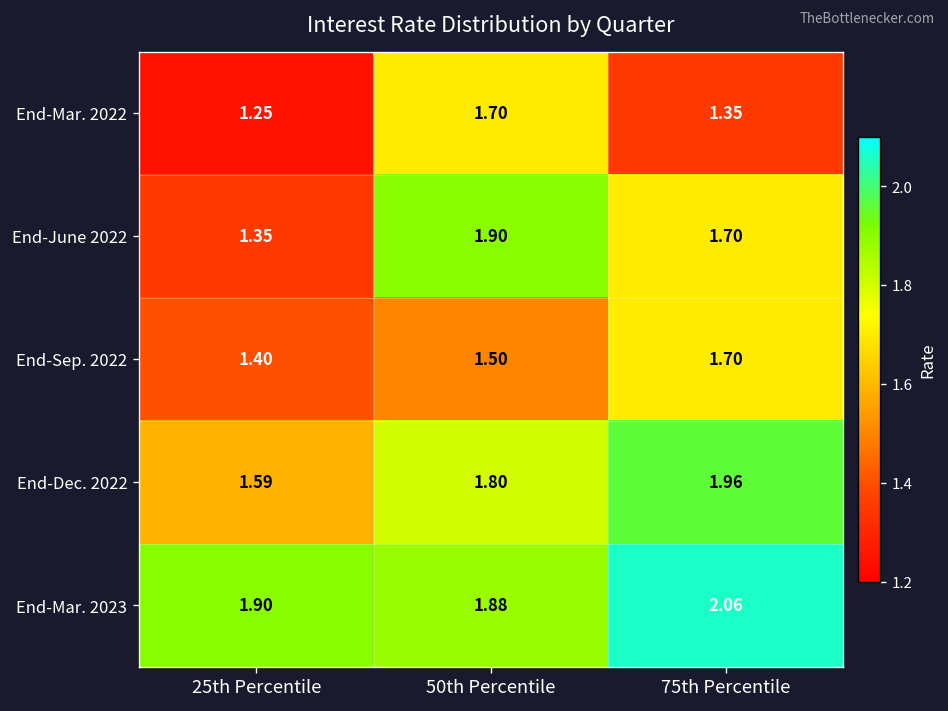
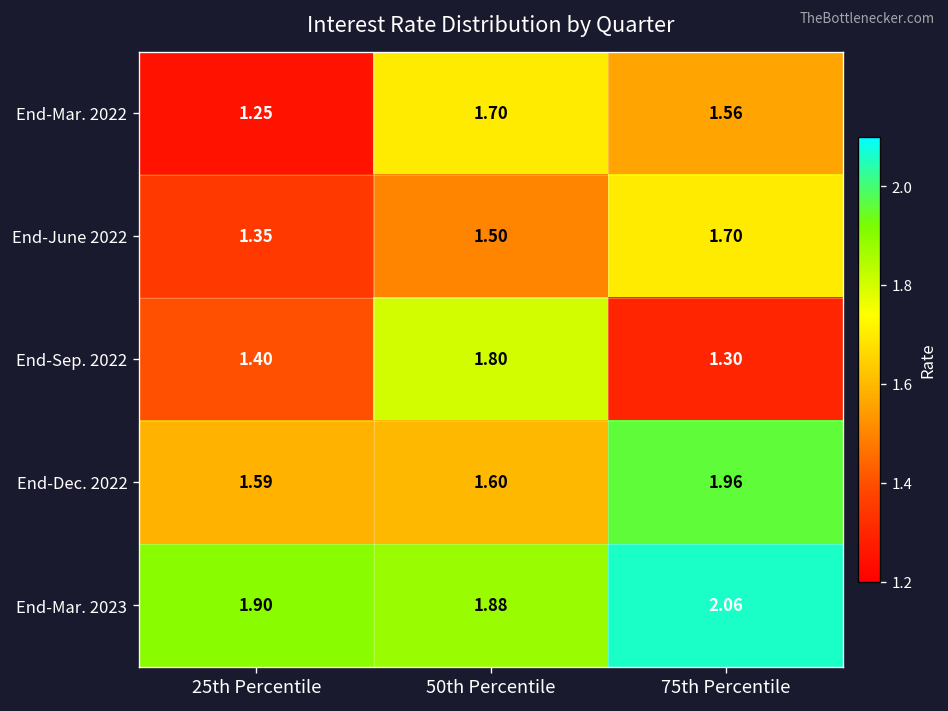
  {
    "End-Mar. 2022": {
      "25th Percentile": 1.25,
      "50th Percentile": 1.70,
-     "75th Percentile": 1.35
+     "75th Percentile": 1.56
    },
    "End-June 2022": {
      "25th Percentile": 1.35,
-     "50th Percentile": 1.90,
+     "50th Percentile": 1.50,
      "75th Percentile": 1.70
    },
    "End-Sep. 2022": {
      "25th Percentile": 1.40,
-     "50th Percentile": 1.50,
-     "75th Percentile": 1.70
+     "50th Percentile": 1.80,
+     "75th Percentile": 1.30
    },
    "End-Dec. 2022": {
      "25th Percentile": 1.59,
-     "50th Percentile": 1.80,
+     "50th Percentile": 1.60,
      "75th Percentile": 1.96
    },
    "End-Mar. 2023": {
      "25th Percentile": 1.90,
      "50th Percentile": 1.88,
      "75th Percentile": 2.06
    }
  }
